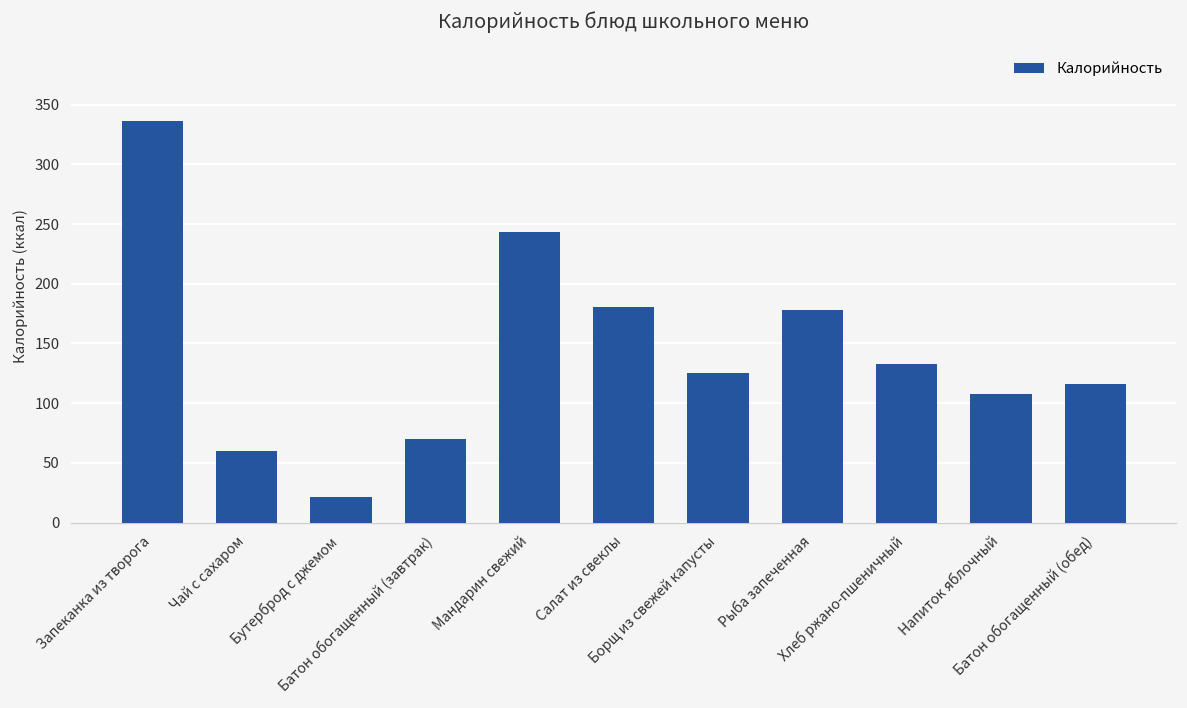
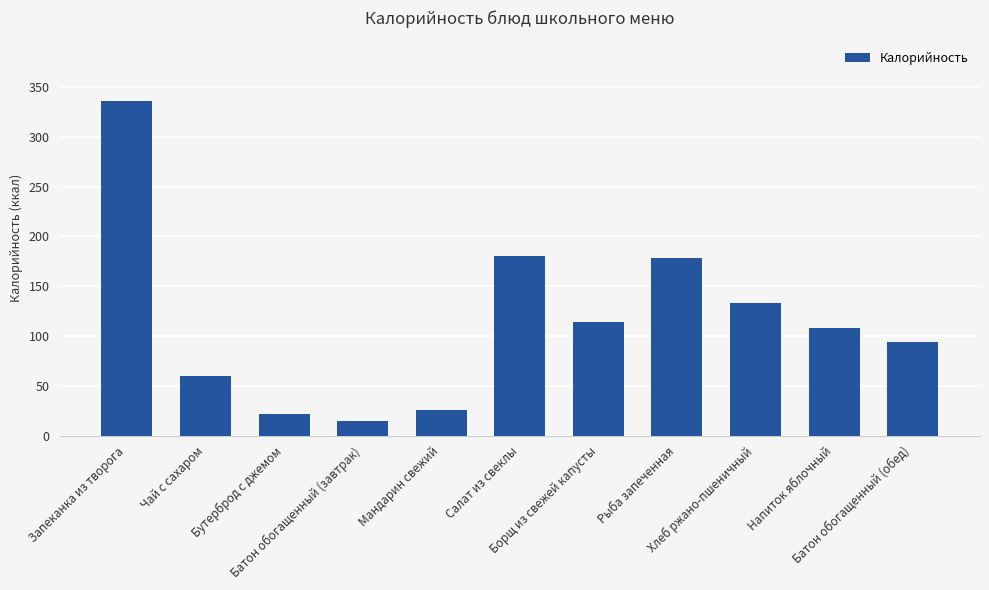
  {
    "Запеканка из творога": 340,
    "Чай с сахаром": 60,
    "Бутерброд с джемом": 20,
-   "Батон обогащенный (завтрак)": 70,
-   "Мандарин свежий": 240,
+   "Батон обогащенный (завтрак)": 10,
+   "Мандарин свежий": 30,
    "Салат из свеклы": 180,
-   "Борщ из свежей капусты": 130,
+   "Борщ из свежей капусты": 110,
    "Рыба запеченная": 180,
    "Хлеб ржано-пшеничный": 130,
    "Напиток яблочный": 110,
-   "Батон обогащенный (обед)": 120
+   "Батон обогащенный (обед)": 90
  }
